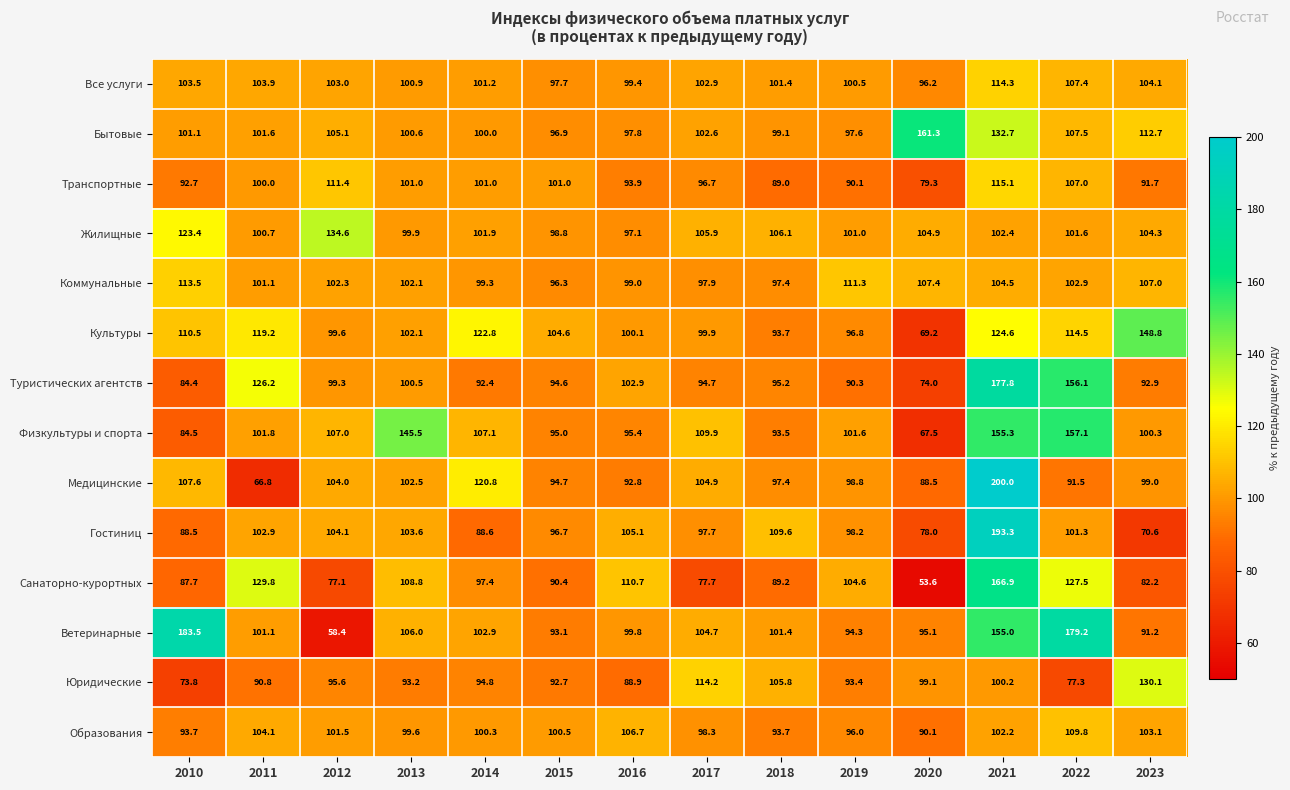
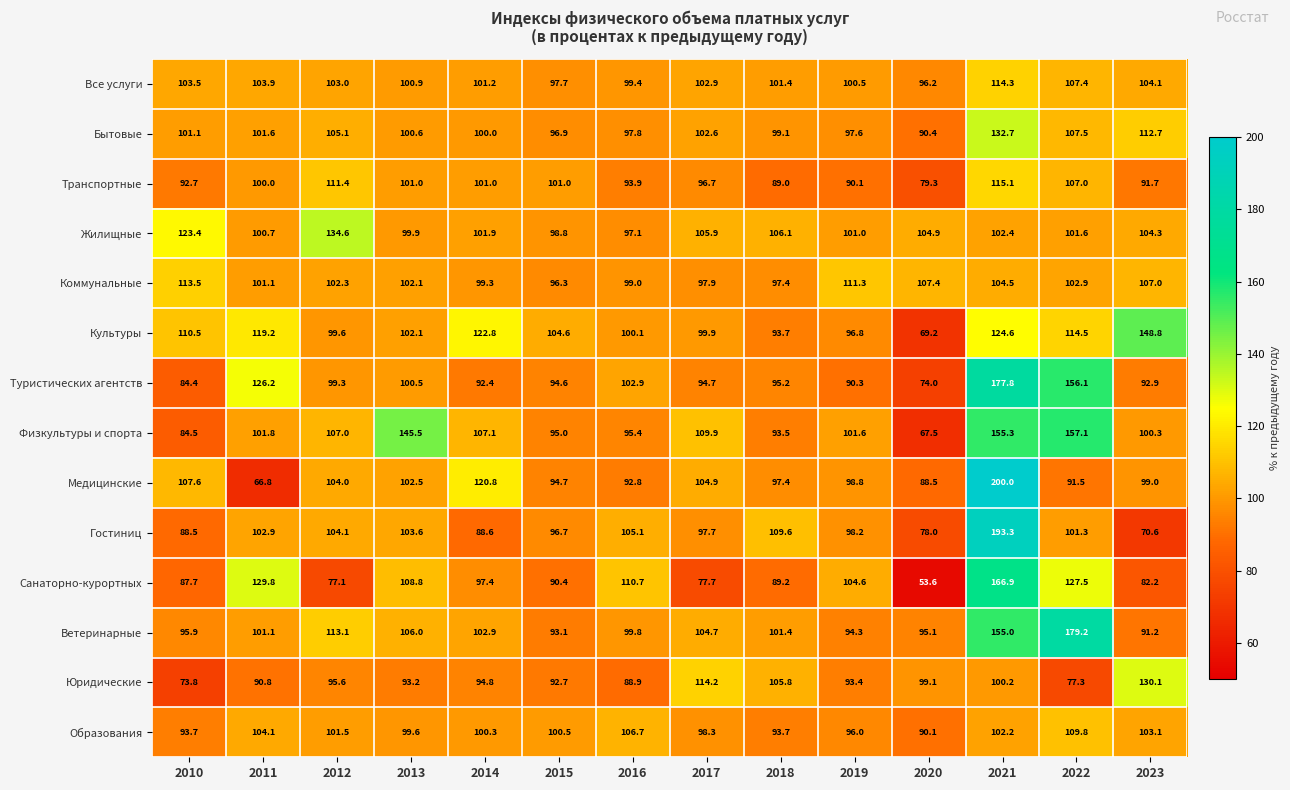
  {
    "Все услуги": {
      "2010": 103.5,
      "2011": 103.9,
      "2012": 103.0,
      "2013": 100.9,
      "2014": 101.2,
      "2015": 97.7,
      "2016": 99.4,
      "2017": 102.9,
      "2018": 101.4,
      "2019": 100.5,
      "2020": 96.2,
      "2021": 114.3,
      "2022": 107.4,
      "2023": 104.1
    },
    "Бытовые": {
      "2010": 101.1,
      "2011": 101.6,
      "2012": 105.1,
      "2013": 100.6,
      "2014": 100.0,
      "2015": 96.9,
      "2016": 97.8,
      "2017": 102.6,
      "2018": 99.1,
      "2019": 97.6,
-     "2020": 161.3,
+     "2020": 90.4,
      "2021": 132.7,
      "2022": 107.5,
      "2023": 112.7
    },
    "Транспортные": {
      "2010": 92.7,
      "2011": 100.0,
      "2012": 111.4,
      "2013": 101.0,
      "2014": 101.0,
      "2015": 101.0,
      "2016": 93.9,
      "2017": 96.7,
      "2018": 89.0,
      "2019": 90.1,
      "2020": 79.3,
      "2021": 115.1,
      "2022": 107.0,
      "2023": 91.7
    },
    "Жилищные": {
      "2010": 123.4,
      "2011": 100.7,
      "2012": 134.6,
      "2013": 99.9,
      "2014": 101.9,
      "2015": 98.8,
      "2016": 97.1,
      "2017": 105.9,
      "2018": 106.1,
      "2019": 101.0,
      "2020": 104.9,
      "2021": 102.4,
      "2022": 101.6,
      "2023": 104.3
    },
    "Коммунальные": {
      "2010": 113.5,
      "2011": 101.1,
      "2012": 102.3,
      "2013": 102.1,
      "2014": 99.3,
      "2015": 96.3,
      "2016": 99.0,
      "2017": 97.9,
      "2018": 97.4,
      "2019": 111.3,
      "2020": 107.4,
      "2021": 104.5,
      "2022": 102.9,
      "2023": 107.0
    },
    "Культуры": {
      "2010": 110.5,
      "2011": 119.2,
      "2012": 99.6,
      "2013": 102.1,
      "2014": 122.8,
      "2015": 104.6,
      "2016": 100.1,
      "2017": 99.9,
      "2018": 93.7,
      "2019": 96.8,
      "2020": 69.2,
      "2021": 124.6,
      "2022": 114.5,
      "2023": 148.8
    },
    "Туристических агентств": {
      "2010": 84.4,
      "2011": 126.2,
      "2012": 99.3,
      "2013": 100.5,
      "2014": 92.4,
      "2015": 94.6,
      "2016": 102.9,
      "2017": 94.7,
      "2018": 95.2,
      "2019": 90.3,
      "2020": 74.0,
      "2021": 177.8,
      "2022": 156.1,
      "2023": 92.9
    },
    "Физкультуры и спорта": {
      "2010": 84.5,
      "2011": 101.8,
      "2012": 107.0,
      "2013": 145.5,
      "2014": 107.1,
      "2015": 95.0,
      "2016": 95.4,
      "2017": 109.9,
      "2018": 93.5,
      "2019": 101.6,
      "2020": 67.5,
      "2021": 155.3,
      "2022": 157.1,
      "2023": 100.3
    },
    "Медицинские": {
      "2010": 107.6,
      "2011": 66.8,
      "2012": 104.0,
      "2013": 102.5,
      "2014": 120.8,
      "2015": 94.7,
      "2016": 92.8,
      "2017": 104.9,
      "2018": 97.4,
      "2019": 98.8,
      "2020": 88.5,
      "2021": 200.0,
      "2022": 91.5,
      "2023": 99.0
    },
    "Гостиниц": {
      "2010": 88.5,
      "2011": 102.9,
      "2012": 104.1,
      "2013": 103.6,
      "2014": 88.6,
      "2015": 96.7,
      "2016": 105.1,
      "2017": 97.7,
      "2018": 109.6,
      "2019": 98.2,
      "2020": 78.0,
      "2021": 193.3,
      "2022": 101.3,
      "2023": 70.6
    },
    "Санаторно-курортных": {
      "2010": 87.7,
      "2011": 129.8,
      "2012": 77.1,
      "2013": 108.8,
      "2014": 97.4,
      "2015": 90.4,
      "2016": 110.7,
      "2017": 77.7,
      "2018": 89.2,
      "2019": 104.6,
      "2020": 53.6,
      "2021": 166.9,
      "2022": 127.5,
      "2023": 82.2
    },
    "Ветеринарные": {
-     "2010": 183.5,
+     "2010": 95.9,
      "2011": 101.1,
-     "2012": 58.4,
+     "2012": 113.1,
      "2013": 106.0,
      "2014": 102.9,
      "2015": 93.1,
      "2016": 99.8,
      "2017": 104.7,
      "2018": 101.4,
      "2019": 94.3,
      "2020": 95.1,
      "2021": 155.0,
      "2022": 179.2,
      "2023": 91.2
    },
    "Юридические": {
      "2010": 73.8,
      "2011": 90.8,
      "2012": 95.6,
      "2013": 93.2,
      "2014": 94.8,
      "2015": 92.7,
      "2016": 88.9,
      "2017": 114.2,
      "2018": 105.8,
      "2019": 93.4,
      "2020": 99.1,
      "2021": 100.2,
      "2022": 77.3,
      "2023": 130.1
    },
    "Образования": {
      "2010": 93.7,
      "2011": 104.1,
      "2012": 101.5,
      "2013": 99.6,
      "2014": 100.3,
      "2015": 100.5,
      "2016": 106.7,
      "2017": 98.3,
      "2018": 93.7,
      "2019": 96.0,
      "2020": 90.1,
      "2021": 102.2,
      "2022": 109.8,
      "2023": 103.1
    }
  }
